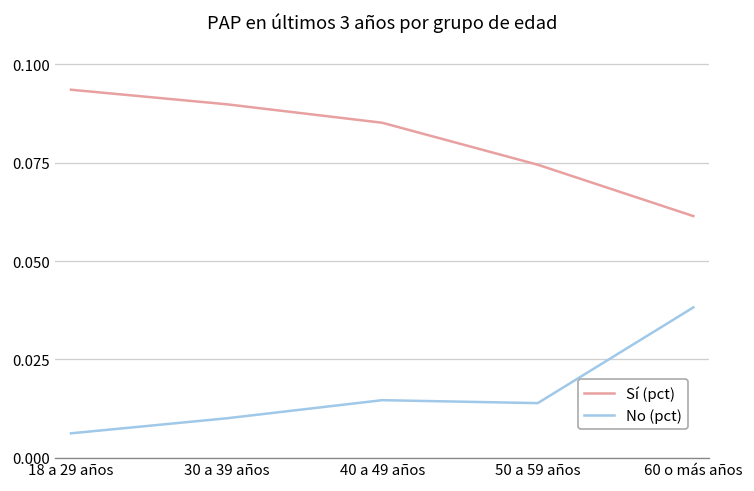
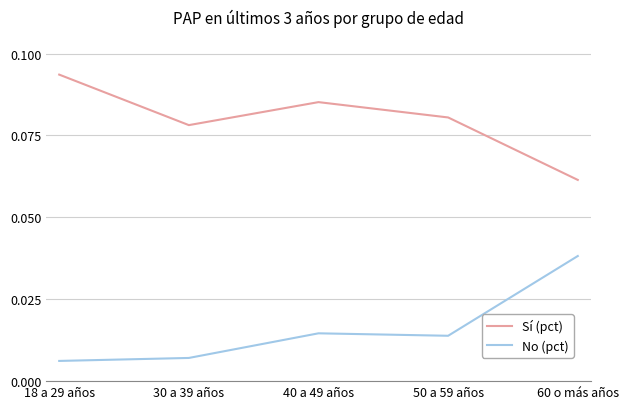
  {
    "Sí (pct)": {
      "18 a 29 años": 0.094,
-     "30 a 39 años": 0.090,
+     "30 a 39 años": 0.078,
      "40 a 49 años": 0.085,
-     "50 a 59 años": 0.075,
+     "50 a 59 años": 0.081,
      "60 o más años": 0.061
    },
    "No (pct)": {
      "18 a 29 años": 0.006,
-     "30 a 39 años": 0.010,
+     "30 a 39 años": 0.007,
      "40 a 49 años": 0.015,
      "50 a 59 años": 0.014,
      "60 o más años": 0.038
    }
  }
